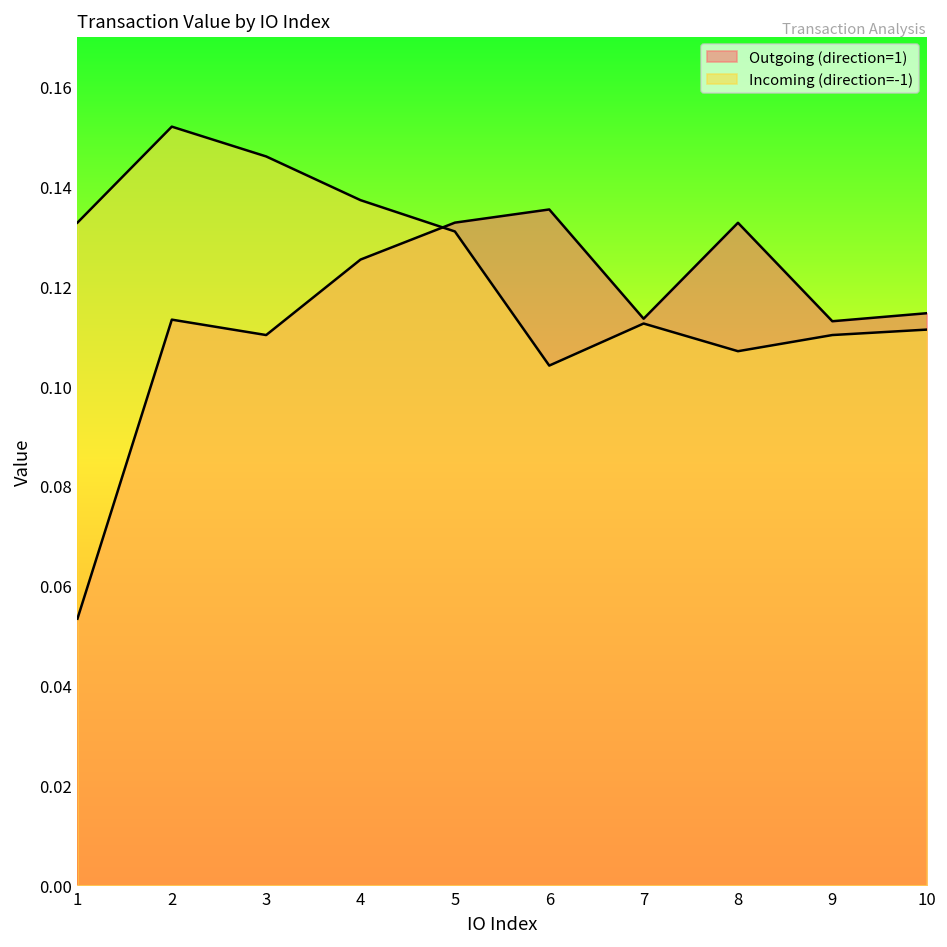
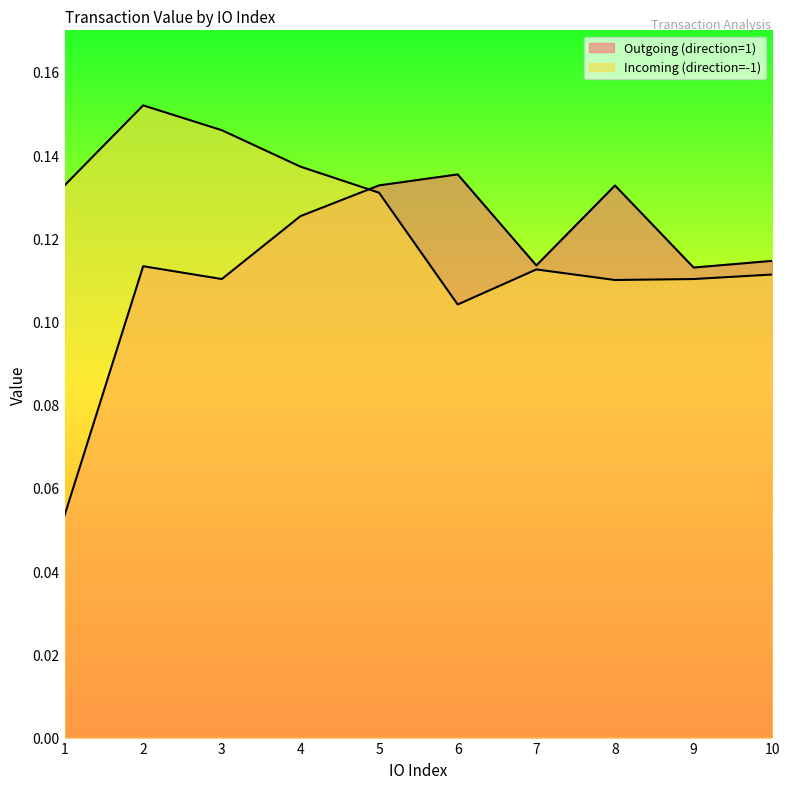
  {
    "Outgoing (direction=1)": {
      "1": 0.053,
      "2": 0.113,
      "3": 0.110,
      "4": 0.125,
      "5": 0.133,
      "6": 0.135,
      "7": 0.113,
      "8": 0.133,
      "9": 0.113,
      "10": 0.115
    },
    "Incoming (direction=-1)": {
      "1": 0.133,
      "2": 0.152,
      "3": 0.146,
      "4": 0.137,
      "5": 0.131,
      "6": 0.104,
      "7": 0.113,
-     "8": 0.107,
+     "8": 0.110,
      "9": 0.110,
      "10": 0.111
    }
  }
